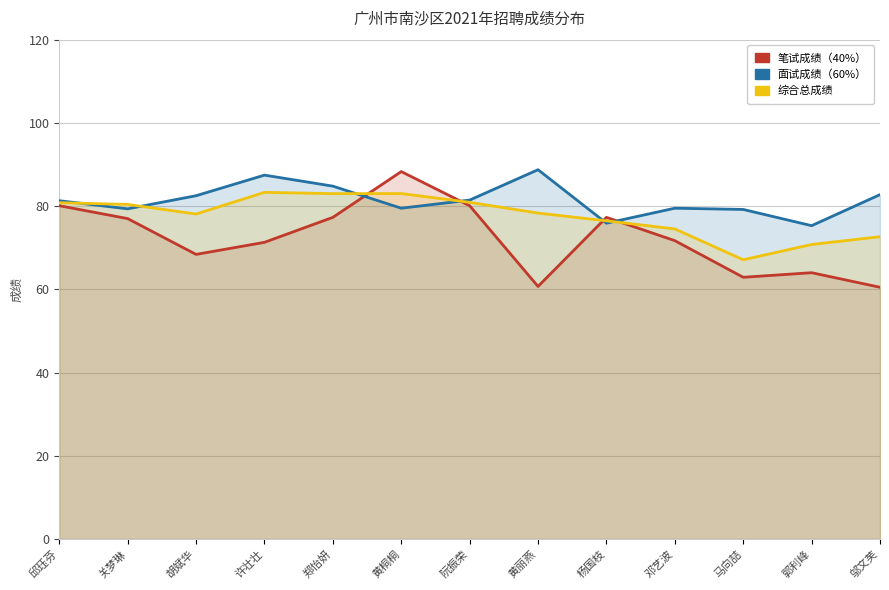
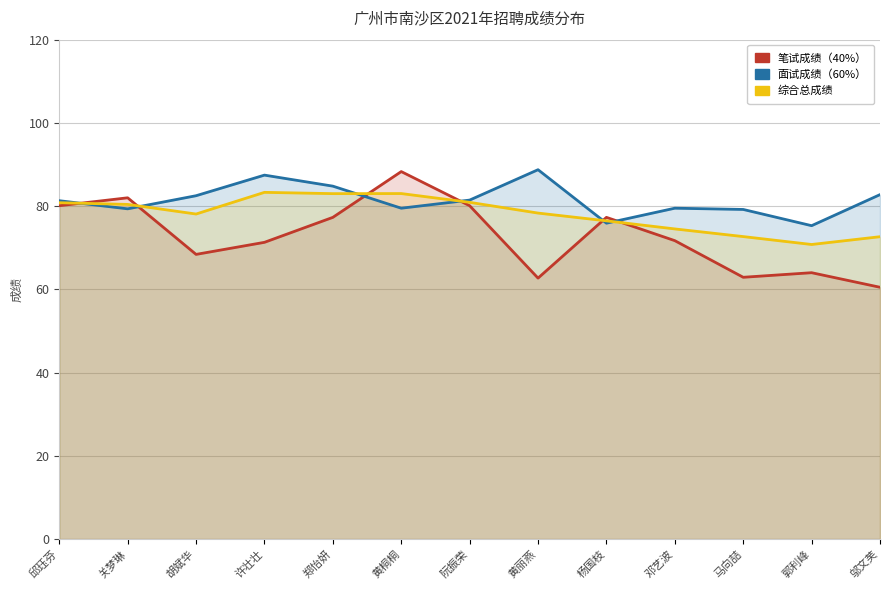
  {
    "笔试成绩（40%）": {
      "邱珏芬": 80,
-     "关梦琳": 77,
+     "关梦琳": 82,
      "胡斌华": 68,
      "许壮壮": 71,
      "郑怡妍": 77,
      "黄桐桐": 88,
      "阮振荣": 80,
-     "黄丽燕": 61,
+     "黄丽燕": 63,
      "杨国枝": 77,
      "邓艺波": 72,
      "马向喆": 63,
      "郭利峰": 64,
      "邬文芙": 61
    },
    "面试成绩（60%）": {
      "关梦琳": 79,
      "胡斌华": 83,
      "许壮壮": 87,
      "郑怡妍": 85,
      "黄桐桐": 80,
      "黄丽燕": 89,
      "邓艺波": 80,
      "马向喆": 79,
      "郭利峰": 75,
      "邬文芙": 83
    },
    "综合总成绩": {
      "关梦琳": 80,
      "胡斌华": 78,
      "许壮壮": 83,
      "郑怡妍": 83,
      "黄桐桐": 83,
      "黄丽燕": 78,
      "邓艺波": 75,
-     "马向喆": 67,
+     "马向喆": 73,
      "郭利峰": 71,
      "邬文芙": 73
    }
  }
